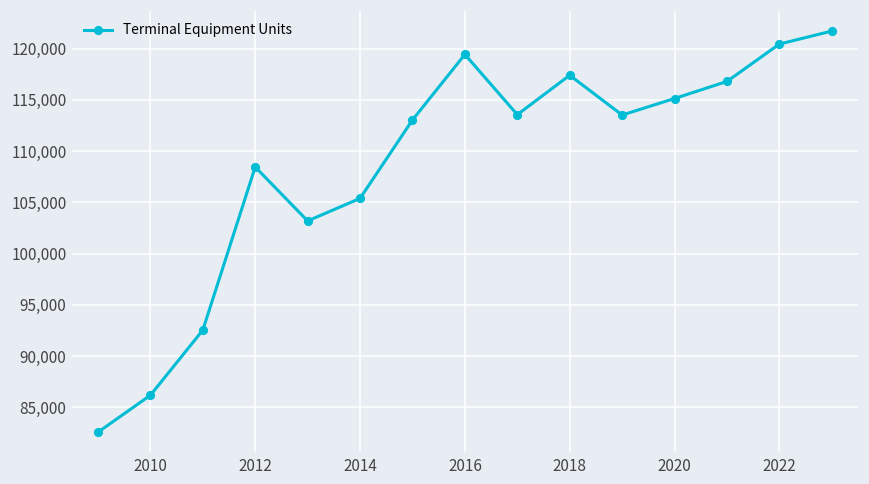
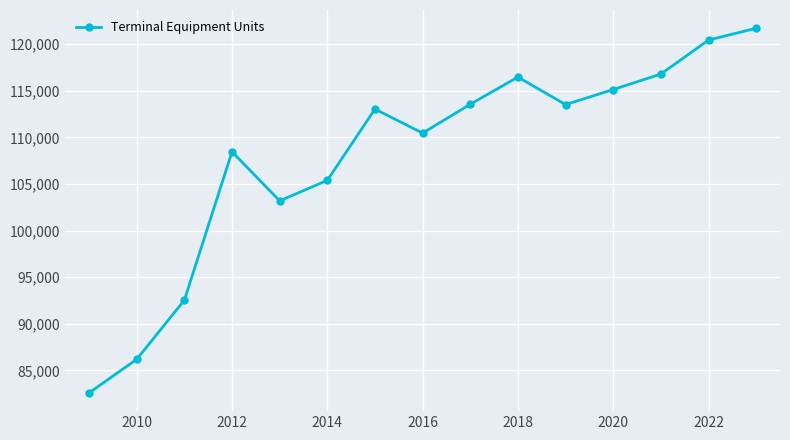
  {
    "2010": "86,000",
    "2012": "108,000",
    "2014": "105,000",
-   "2016": "119,000",
-   "2018": "117,000",
+   "2016": "110,000",
+   "2018": "116,000",
    "2020": "115,000",
    "2022": "120,000"
  }
